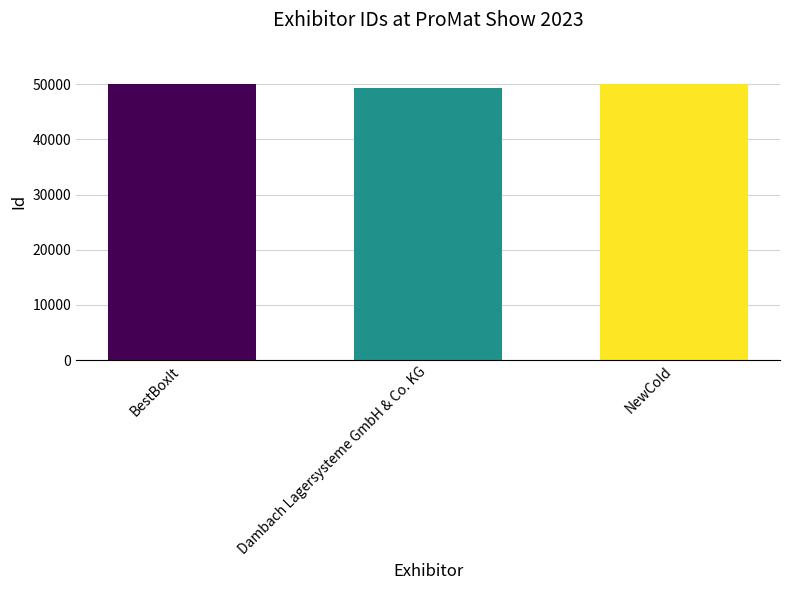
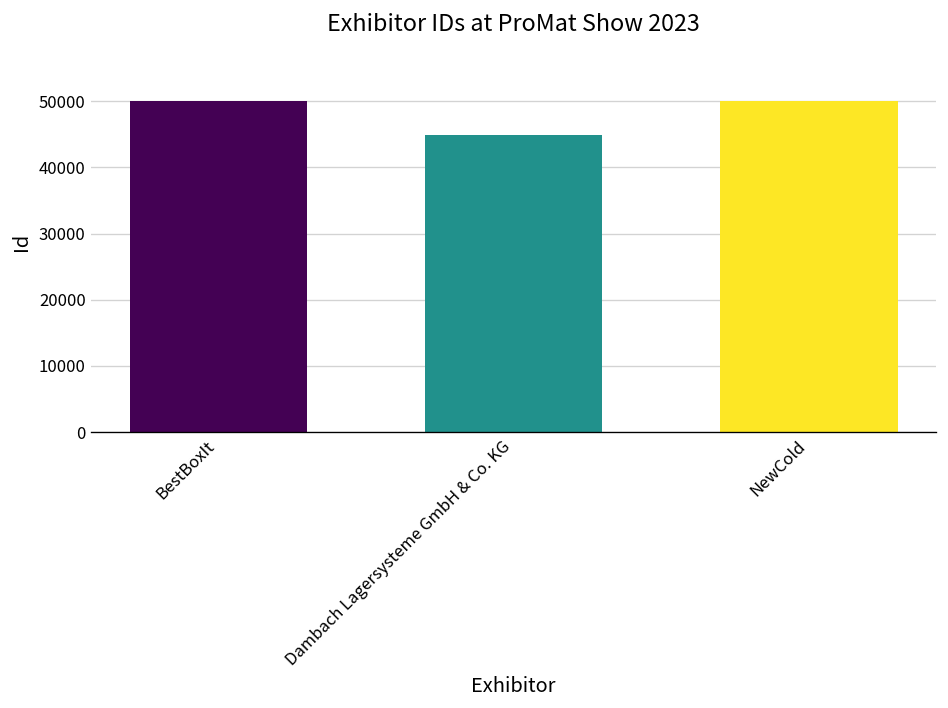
  {
    "BestBoxIt": 50000,
-   "Dambach Lagersysteme GmbH & Co. KG": 49000,
+   "Dambach Lagersysteme GmbH & Co. KG": 45000,
    "NewCold": 50000
  }
